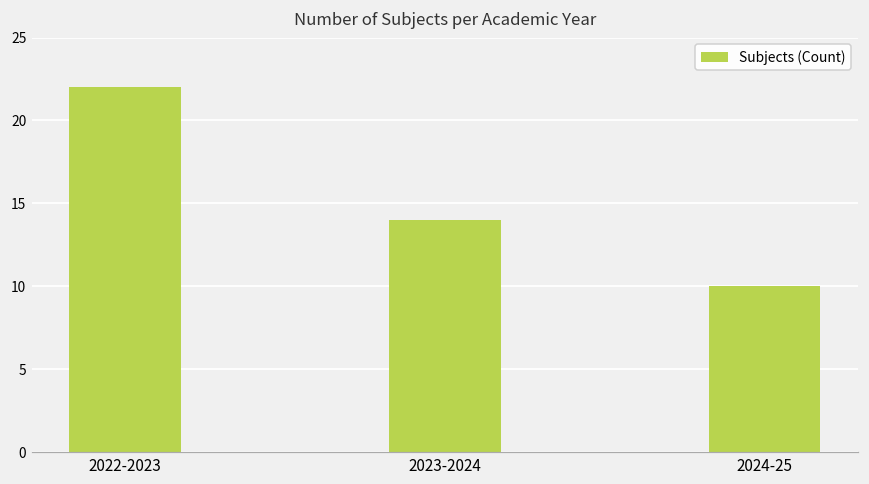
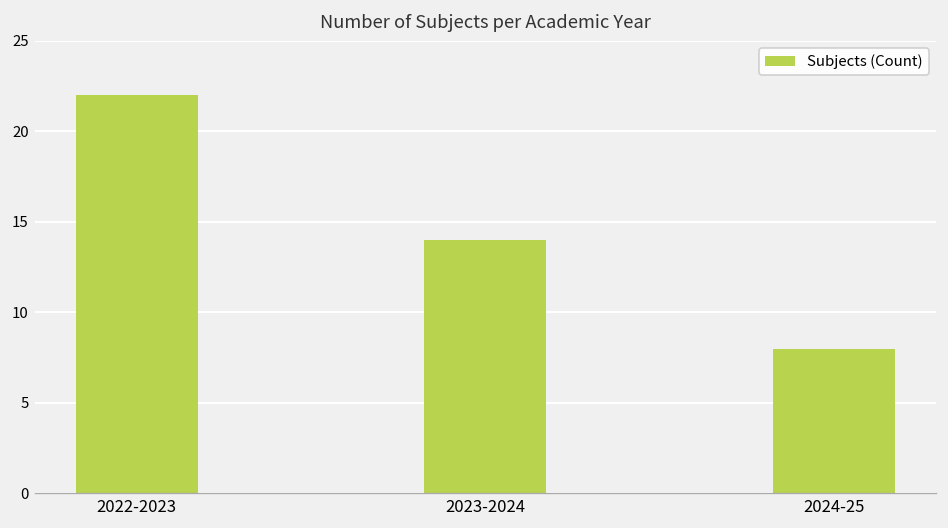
  {
    "2022-2023": 22,
    "2023-2024": 14,
-   "2024-25": 10
+   "2024-25": 8
  }
